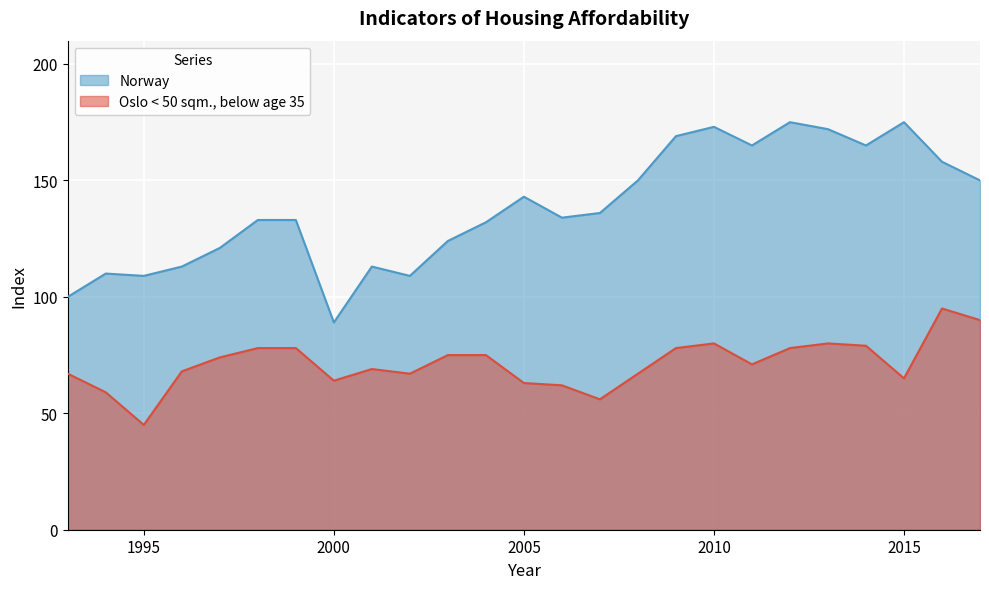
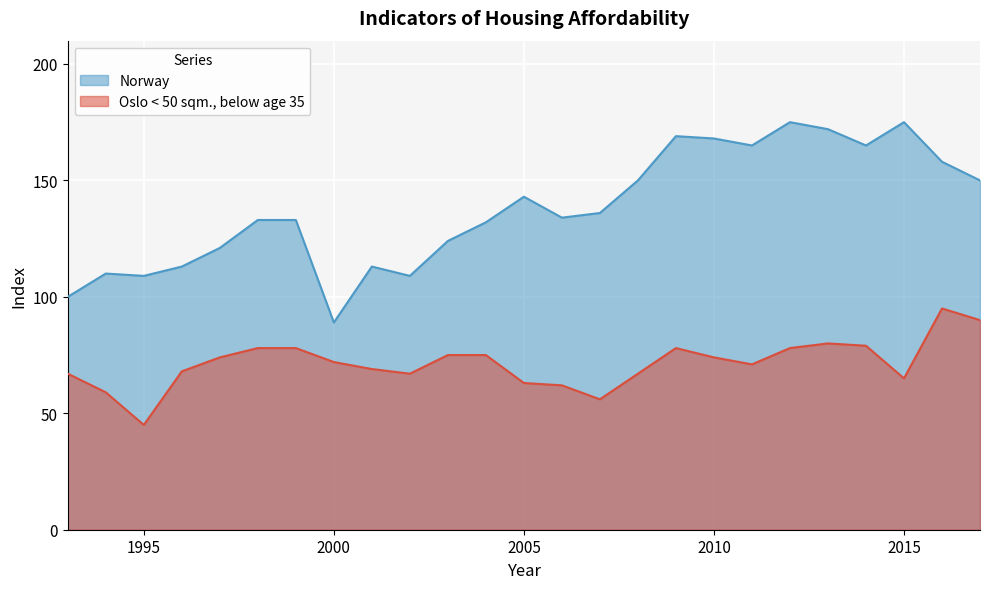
  {
    "Norway": {
      "1995": 109,
      "2000": 89,
      "2005": 143,
-     "2010": 173,
+     "2010": 168,
      "2015": 175
    },
    "Oslo < 50 sqm., below age 35": {
      "1995": 45,
-     "2000": 64,
+     "2000": 72,
      "2005": 63,
-     "2010": 80,
+     "2010": 74,
      "2015": 65
    }
  }
